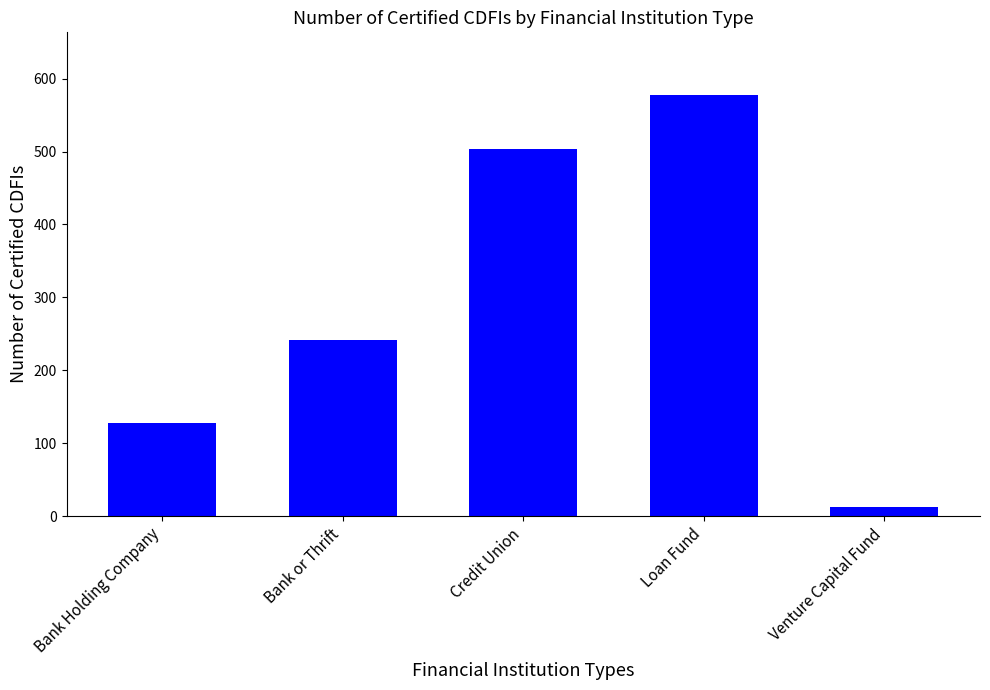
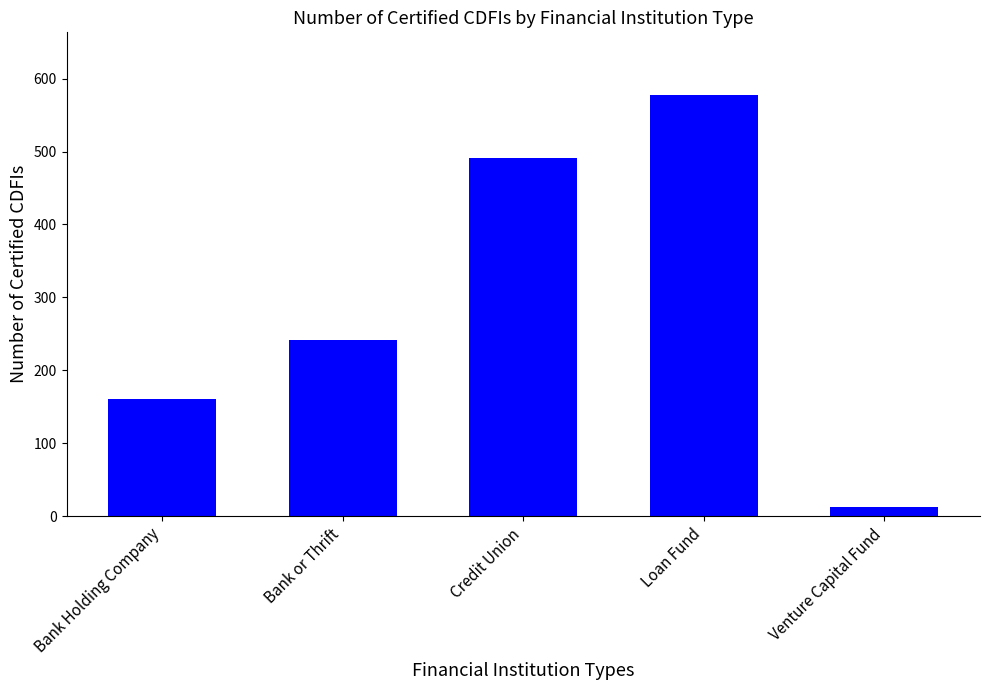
  {
-   "Bank Holding Company": 130,
+   "Bank Holding Company": 160,
    "Bank or Thrift": 240,
-   "Credit Union": 500,
+   "Credit Union": 490,
    "Loan Fund": 580,
    "Venture Capital Fund": 10
  }
